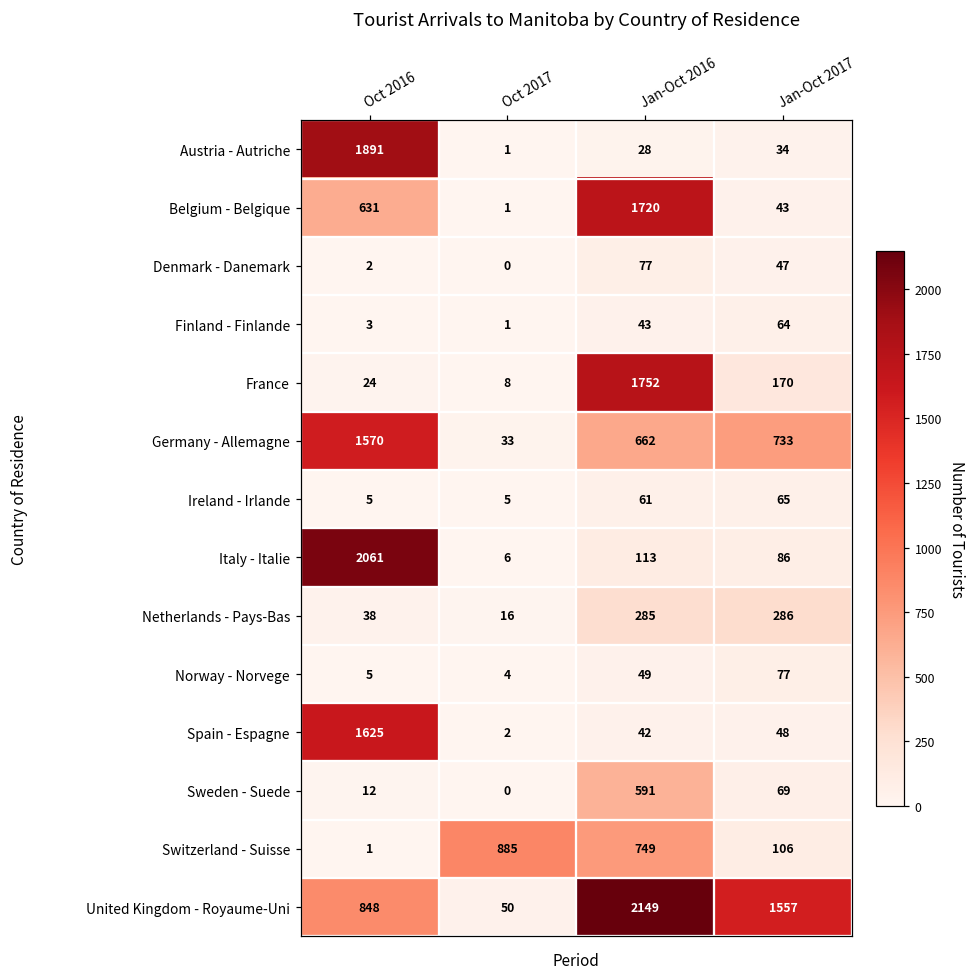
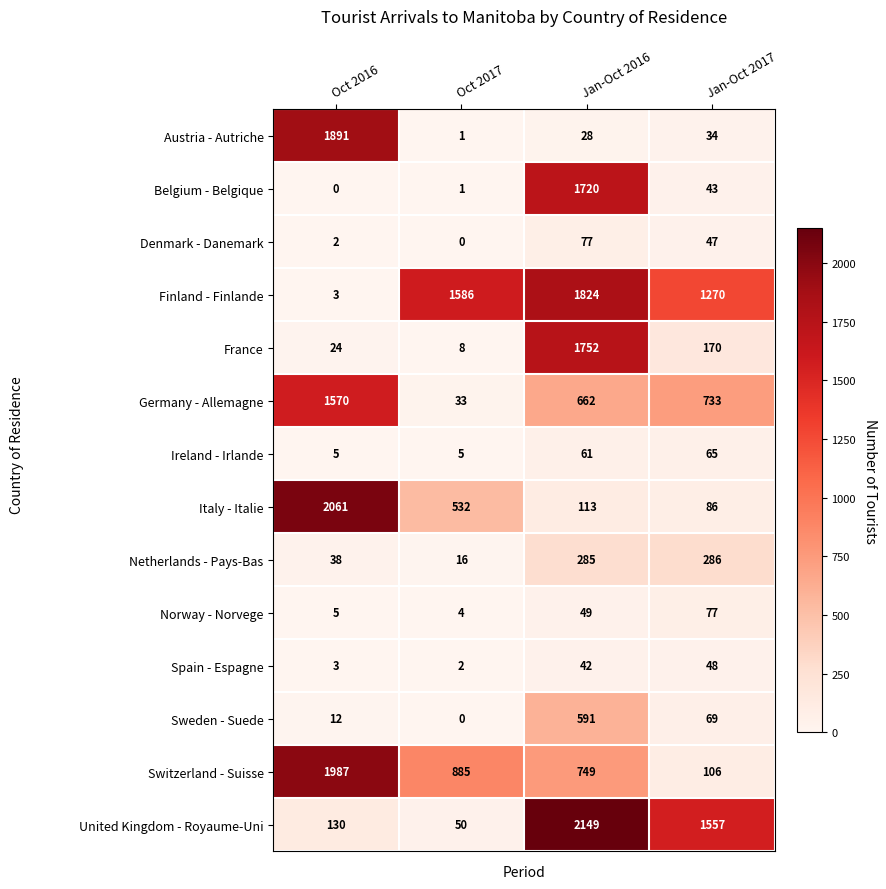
  {
    "Austria - Autriche": {
      "Oct 2016": 1891,
      "Oct 2017": 1,
      "Jan-Oct 2016": 28,
      "Jan-Oct 2017": 34
    },
    "Belgium - Belgique": {
-     "Oct 2016": 631,
+     "Oct 2016": 0,
      "Oct 2017": 1,
      "Jan-Oct 2016": 1720,
      "Jan-Oct 2017": 43
    },
    "Denmark - Danemark": {
      "Oct 2016": 2,
      "Oct 2017": 0,
      "Jan-Oct 2016": 77,
      "Jan-Oct 2017": 47
    },
    "Finland - Finlande": {
      "Oct 2016": 3,
-     "Oct 2017": 1,
-     "Jan-Oct 2016": 43,
-     "Jan-Oct 2017": 64
+     "Oct 2017": 1586,
+     "Jan-Oct 2016": 1824,
+     "Jan-Oct 2017": 1270
    },
    "France": {
      "Oct 2016": 24,
      "Oct 2017": 8,
      "Jan-Oct 2016": 1752,
      "Jan-Oct 2017": 170
    },
    "Germany - Allemagne": {
      "Oct 2016": 1570,
      "Oct 2017": 33,
      "Jan-Oct 2016": 662,
      "Jan-Oct 2017": 733
    },
    "Ireland - Irlande": {
      "Oct 2016": 5,
      "Oct 2017": 5,
      "Jan-Oct 2016": 61,
      "Jan-Oct 2017": 65
    },
    "Italy - Italie": {
      "Oct 2016": 2061,
-     "Oct 2017": 6,
+     "Oct 2017": 532,
      "Jan-Oct 2016": 113,
      "Jan-Oct 2017": 86
    },
    "Netherlands - Pays-Bas": {
      "Oct 2016": 38,
      "Oct 2017": 16,
      "Jan-Oct 2016": 285,
      "Jan-Oct 2017": 286
    },
    "Norway - Norvege": {
      "Oct 2016": 5,
      "Oct 2017": 4,
      "Jan-Oct 2016": 49,
      "Jan-Oct 2017": 77
    },
    "Spain - Espagne": {
-     "Oct 2016": 1625,
+     "Oct 2016": 3,
      "Oct 2017": 2,
      "Jan-Oct 2016": 42,
      "Jan-Oct 2017": 48
    },
    "Sweden - Suede": {
      "Oct 2016": 12,
      "Oct 2017": 0,
      "Jan-Oct 2016": 591,
      "Jan-Oct 2017": 69
    },
    "Switzerland - Suisse": {
-     "Oct 2016": 1,
+     "Oct 2016": 1987,
      "Oct 2017": 885,
      "Jan-Oct 2016": 749,
      "Jan-Oct 2017": 106
    },
    "United Kingdom - Royaume-Uni": {
-     "Oct 2016": 848,
+     "Oct 2016": 130,
      "Oct 2017": 50,
      "Jan-Oct 2016": 2149,
      "Jan-Oct 2017": 1557
    }
  }
